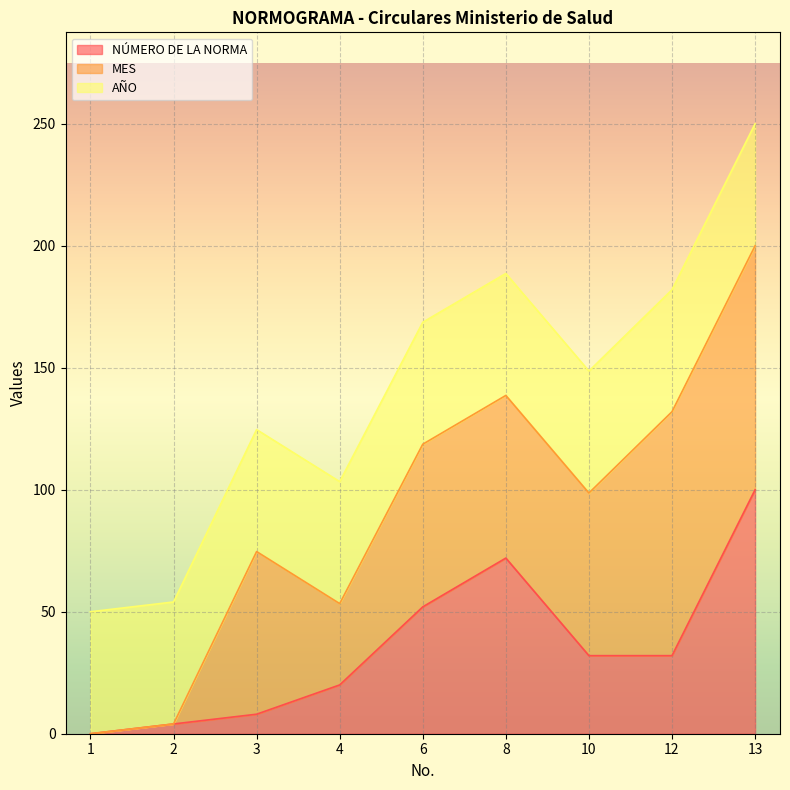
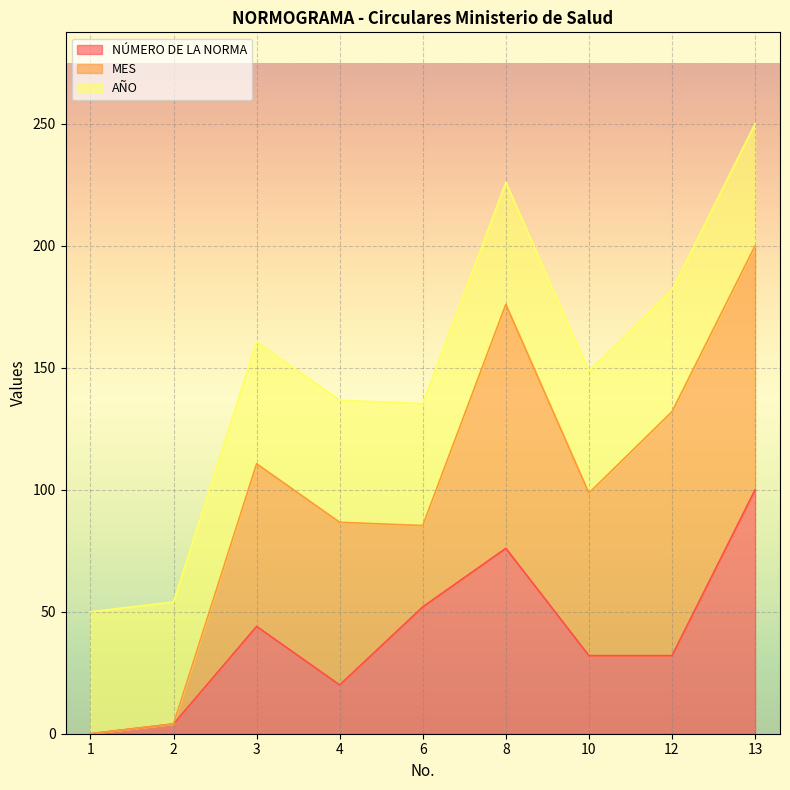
  {
    "NÚMERO DE LA NORMA": {
-     "3": 8,
+     "3": 44,
      "4": 20,
      "6": 52,
-     "8": 72,
+     "8": 76,
      "10": 32,
      "12": 32,
      "13": 100
    },
    "MES": {
      "3": 67,
-     "4": 33,
-     "6": 67,
-     "8": 67,
+     "4": 67,
+     "6": 33,
+     "8": 100,
      "10": 67,
      "12": 100,
      "13": 100
    },
    "AÑO": {
      "1": 50,
      "2": 50,
      "3": 50,
      "4": 50,
      "6": 50,
      "8": 50,
      "10": 50,
      "12": 50,
      "13": 50
    }
  }
